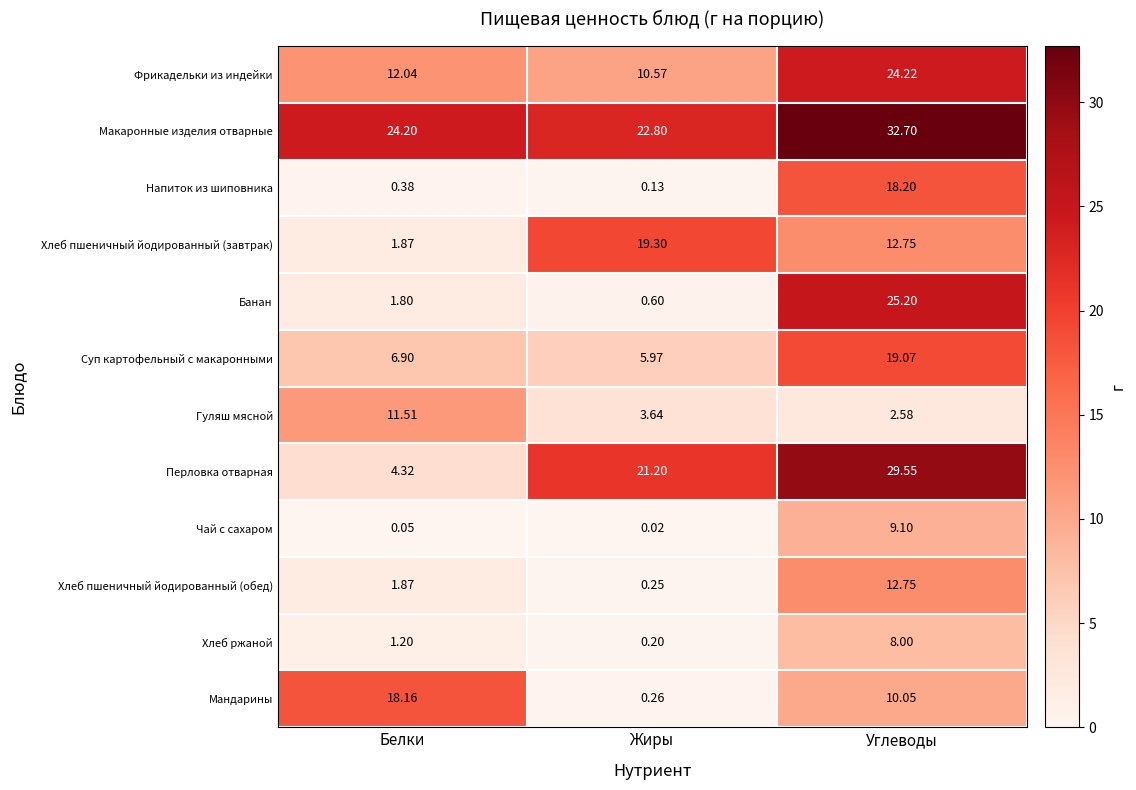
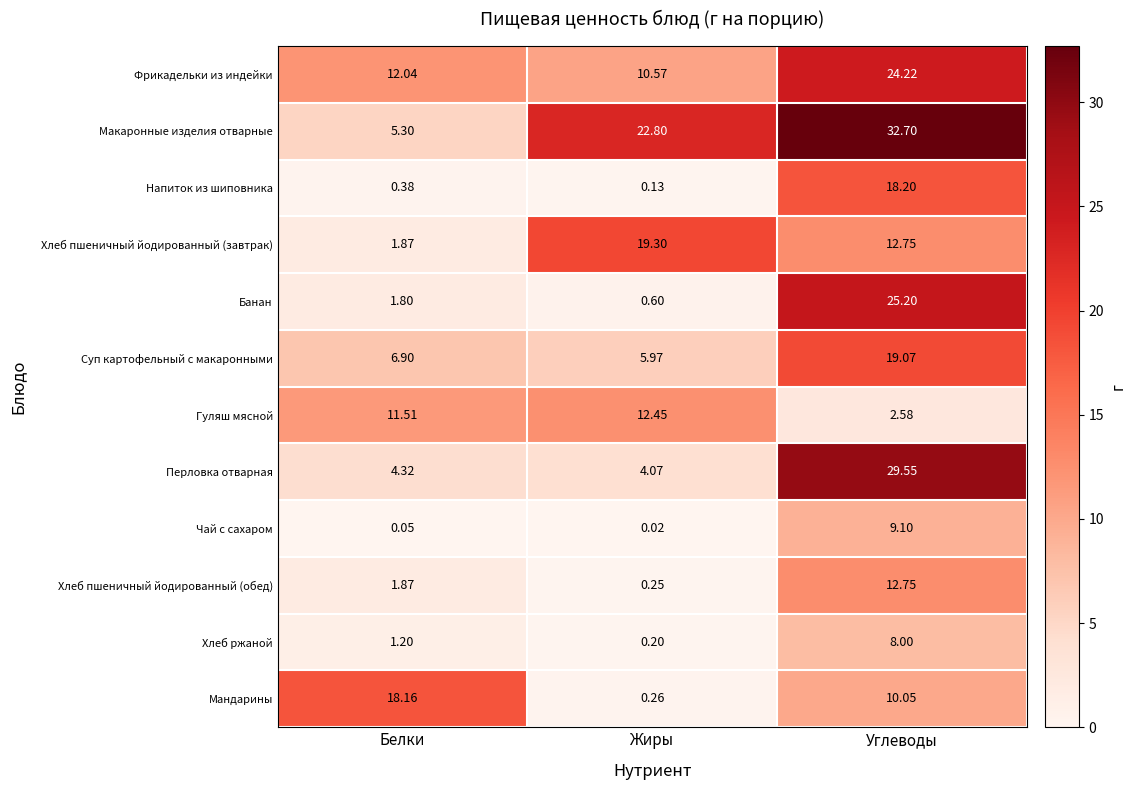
  {
    "Фрикадельки из индейки": {
      "Белки": 12.04,
      "Жиры": 10.57,
      "Углеводы": 24.22
    },
    "Макаронные изделия отварные": {
-     "Белки": 24.20,
+     "Белки": 5.30,
      "Жиры": 22.80,
      "Углеводы": 32.70
    },
    "Напиток из шиповника": {
      "Белки": 0.38,
      "Жиры": 0.13,
      "Углеводы": 18.20
    },
    "Хлеб пшеничный йодированный (завтрак)": {
      "Белки": 1.87,
      "Жиры": 19.30,
      "Углеводы": 12.75
    },
    "Банан": {
      "Белки": 1.80,
      "Жиры": 0.60,
      "Углеводы": 25.20
    },
    "Суп картофельный с макаронными": {
      "Белки": 6.90,
      "Жиры": 5.97,
      "Углеводы": 19.07
    },
    "Гуляш мясной": {
      "Белки": 11.51,
-     "Жиры": 3.64,
+     "Жиры": 12.45,
      "Углеводы": 2.58
    },
    "Перловка отварная": {
      "Белки": 4.32,
-     "Жиры": 21.20,
+     "Жиры": 4.07,
      "Углеводы": 29.55
    },
    "Чай с сахаром": {
      "Белки": 0.05,
      "Жиры": 0.02,
      "Углеводы": 9.10
    },
    "Хлеб пшеничный йодированный (обед)": {
      "Белки": 1.87,
      "Жиры": 0.25,
      "Углеводы": 12.75
    },
    "Хлеб ржаной": {
      "Белки": 1.20,
      "Жиры": 0.20,
      "Углеводы": 8.00
    },
    "Мандарины": {
      "Белки": 18.16,
      "Жиры": 0.26,
      "Углеводы": 10.05
    }
  }
